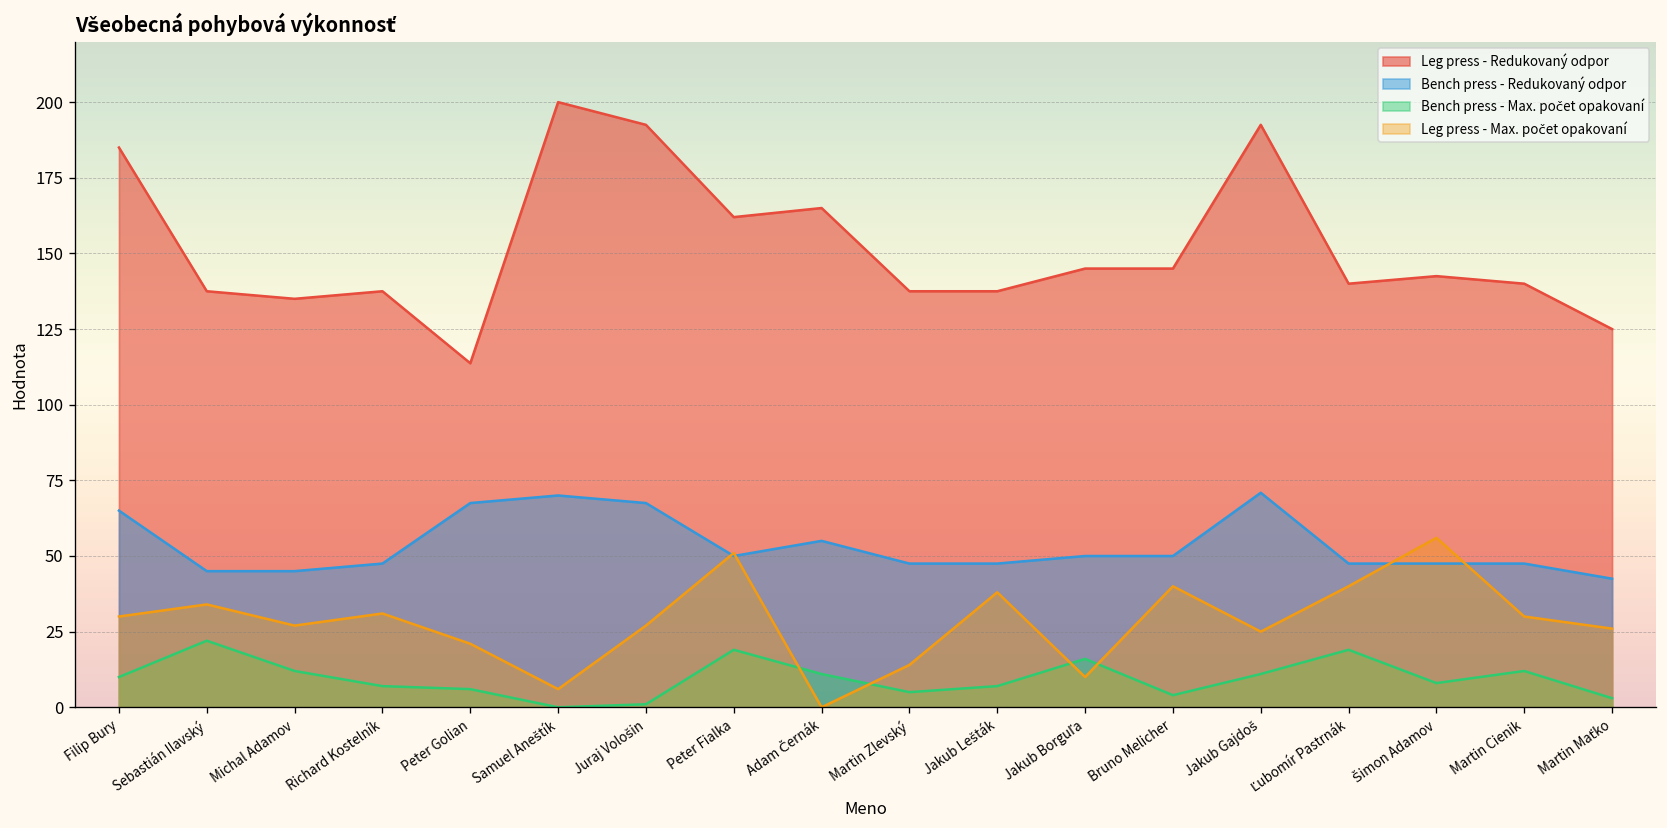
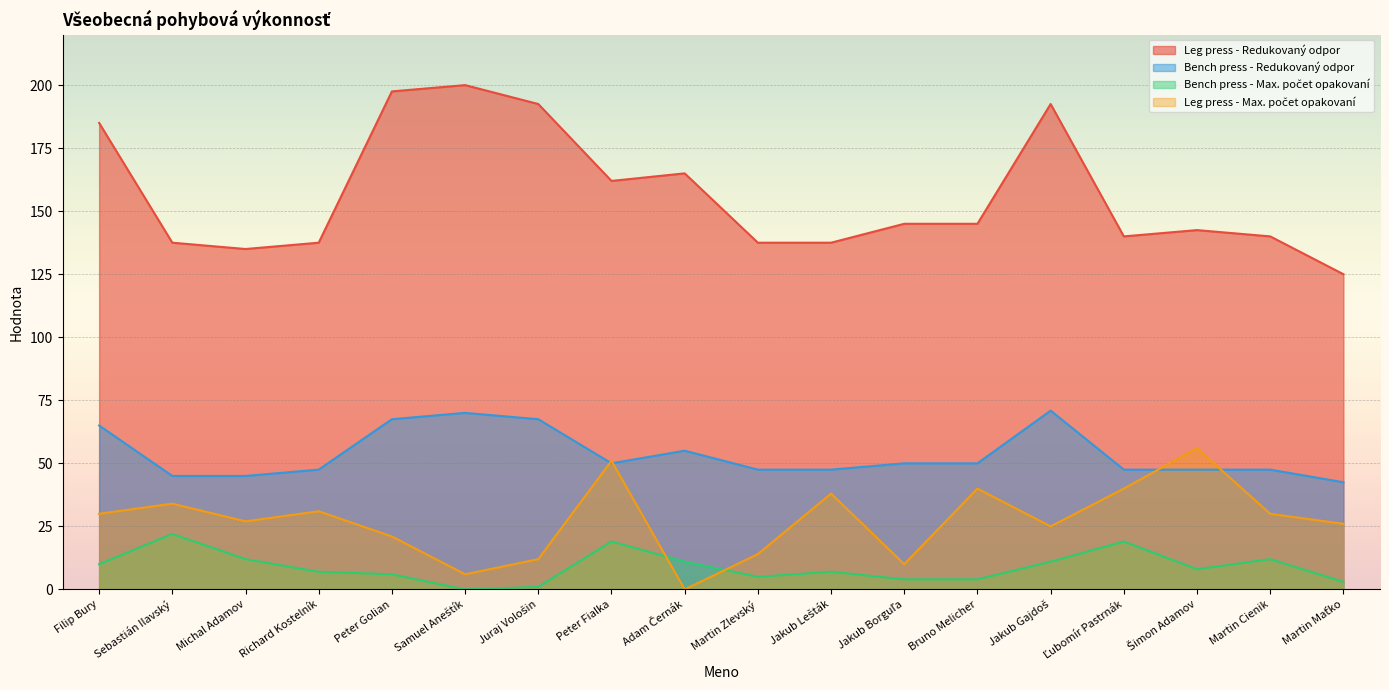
  {
    "Leg press - Redukovaný odpor": {
      "Filip Bury": 185,
      "Sebastián Ilavský": 138,
      "Michal Adamov": 135,
      "Richard Kostelník": 138,
-     "Peter Golian": 114,
+     "Peter Golian": 198,
      "Samuel Aneštík": 200,
      "Juraj Vološin": 193,
      "Peter Fialka": 162,
      "Adam Černák": 165,
      "Martin Zlevský": 138,
      "Jakub Lešták": 138,
      "Jakub Borguľa": 145,
      "Bruno Melicher": 145,
      "Jakub Gajdoš": 193,
      "Ľubomír Pastrnák": 140,
      "Šimon Adamov": 143,
      "Martin Cienik": 140,
      "Martin Maťko": 125
    },
    "Bench press - Redukovaný odpor": {
      "Filip Bury": 65,
      "Sebastián Ilavský": 45,
      "Michal Adamov": 45,
      "Richard Kostelník": 48,
      "Peter Golian": 68,
      "Samuel Aneštík": 70,
      "Juraj Vološin": 68,
      "Adam Černák": 55,
      "Martin Zlevský": 48,
      "Jakub Lešták": 48,
      "Jakub Borguľa": 50,
      "Bruno Melicher": 50,
      "Jakub Gajdoš": 71,
      "Ľubomír Pastrnák": 48,
      "Šimon Adamov": 48,
      "Martin Cienik": 48,
      "Martin Maťko": 43
    },
    "Bench press - Max. počet opakovaní": {
      "Filip Bury": 10,
      "Sebastián Ilavský": 22,
      "Michal Adamov": 12,
      "Richard Kostelník": 7,
      "Peter Golian": 6,
      "Samuel Aneštík": 0,
      "Juraj Vološin": 1,
      "Peter Fialka": 19,
      "Adam Černák": 11,
      "Martin Zlevský": 5,
      "Jakub Lešták": 7,
-     "Jakub Borguľa": 16,
+     "Jakub Borguľa": 4,
      "Bruno Melicher": 4,
      "Jakub Gajdoš": 11,
      "Ľubomír Pastrnák": 19,
      "Šimon Adamov": 8,
      "Martin Cienik": 12,
      "Martin Maťko": 3
    },
    "Leg press - Max. počet opakovaní": {
      "Filip Bury": 30,
      "Sebastián Ilavský": 34,
      "Michal Adamov": 27,
      "Richard Kostelník": 31,
      "Peter Golian": 21,
      "Samuel Aneštík": 6,
-     "Juraj Vološin": 27,
+     "Juraj Vološin": 12,
      "Adam Černák": 0,
      "Martin Zlevský": 14,
      "Jakub Lešták": 38,
      "Jakub Borguľa": 10,
      "Bruno Melicher": 40,
      "Jakub Gajdoš": 25,
      "Ľubomír Pastrnák": 40,
      "Šimon Adamov": 56,
      "Martin Cienik": 30,
      "Martin Maťko": 26
    }
  }
